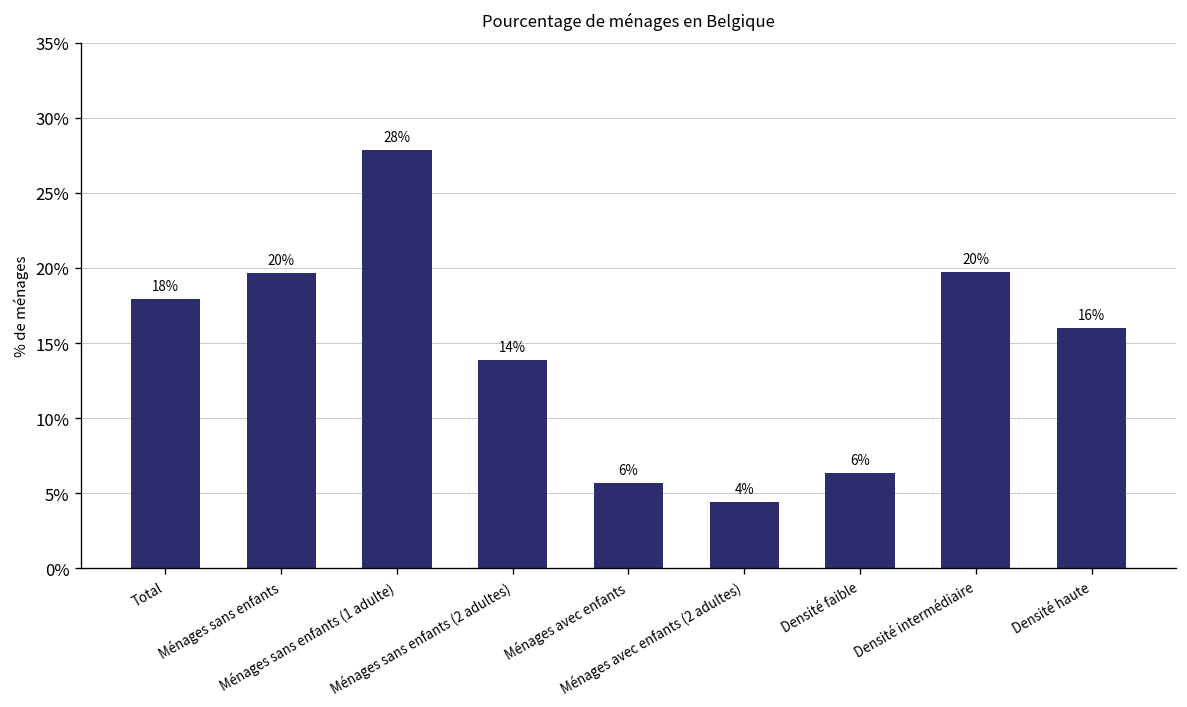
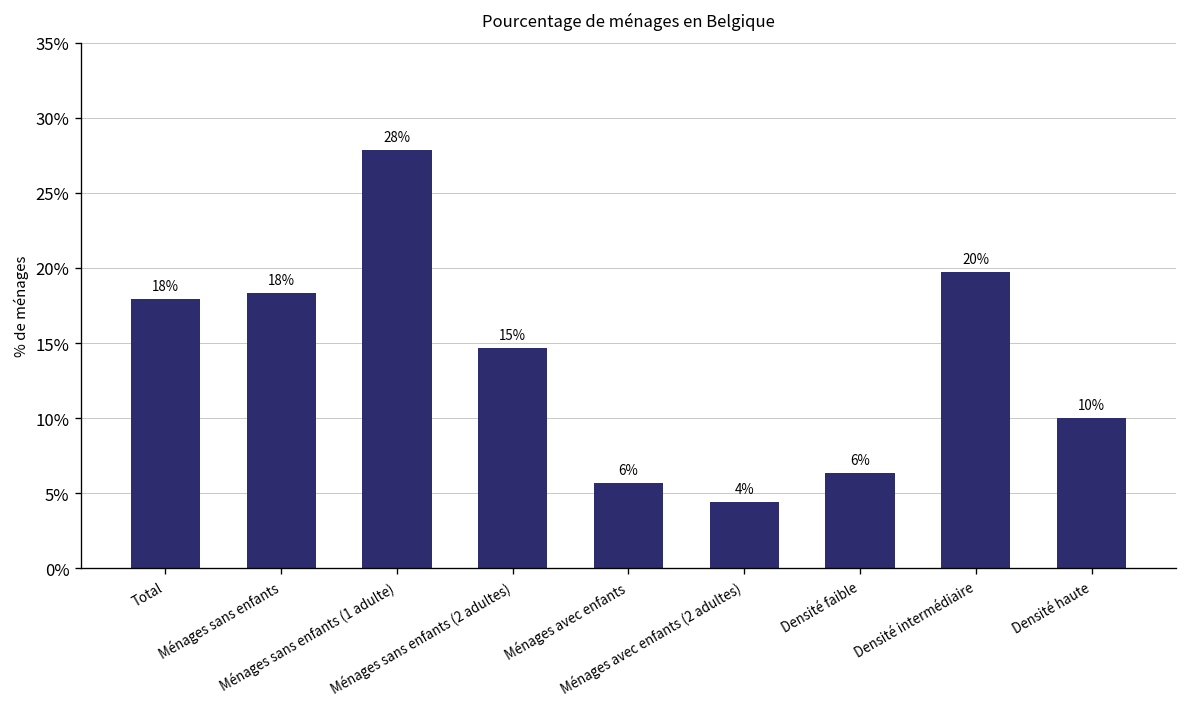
  {
    "Total": "18%",
-   "Ménages sans enfants": "20%",
+   "Ménages sans enfants": "18%",
    "Ménages sans enfants (1 adulte)": "28%",
-   "Ménages sans enfants (2 adultes)": "14%",
+   "Ménages sans enfants (2 adultes)": "15%",
    "Ménages avec enfants": "6%",
    "Ménages avec enfants (2 adultes)": "4%",
    "Densité faible": "6%",
    "Densité intermédiaire": "20%",
-   "Densité haute": "16%"
+   "Densité haute": "10%"
  }
